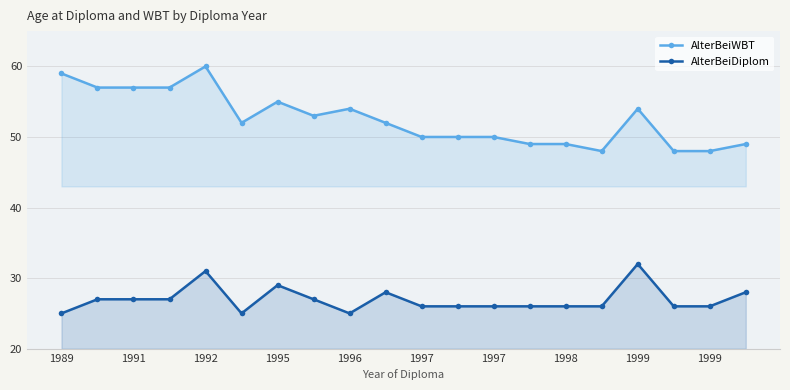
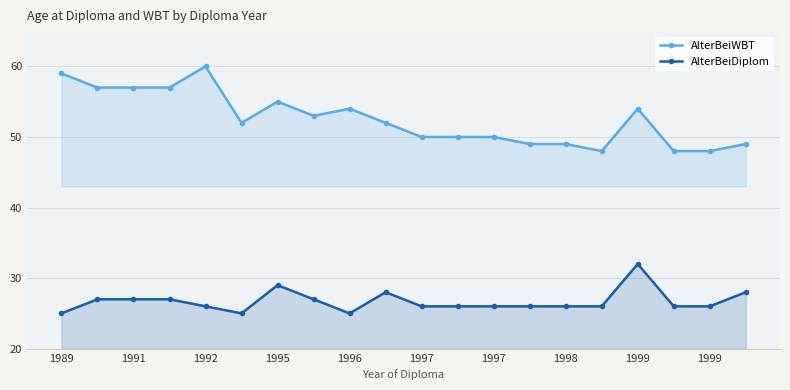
  {
    "AlterBeiWBT": {
      "1989": 59,
      "1992": 60,
      "1996": 54
    },
    "AlterBeiDiplom": {
      "1989": 25,
-     "1992": 31,
+     "1992": 26,
      "1996": 25
    }
  }
